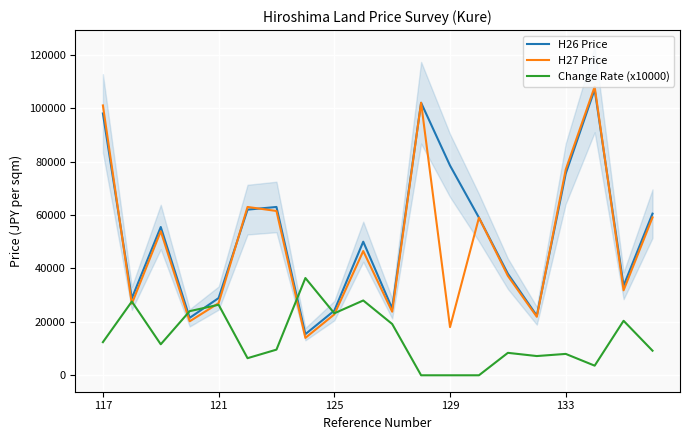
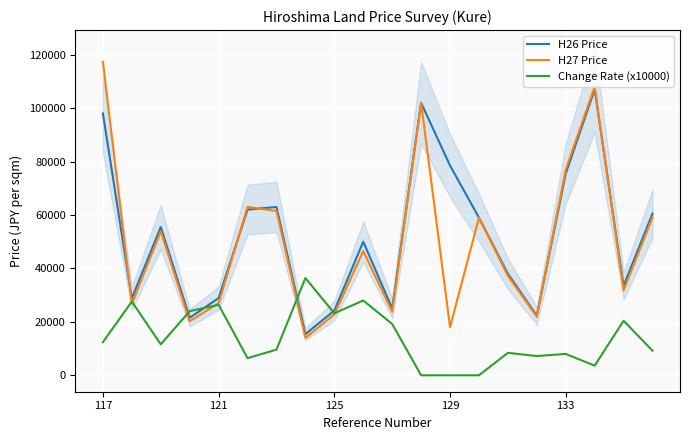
  {
    "H27 Price": {
-     "117": 101000,
+     "117": 117000,
      "129": 18000,
      "133": 77000
    },
    "Change Rate (x10000)": {
      "117": 12000,
      "129": 0,
      "133": 8000
    }
  }
